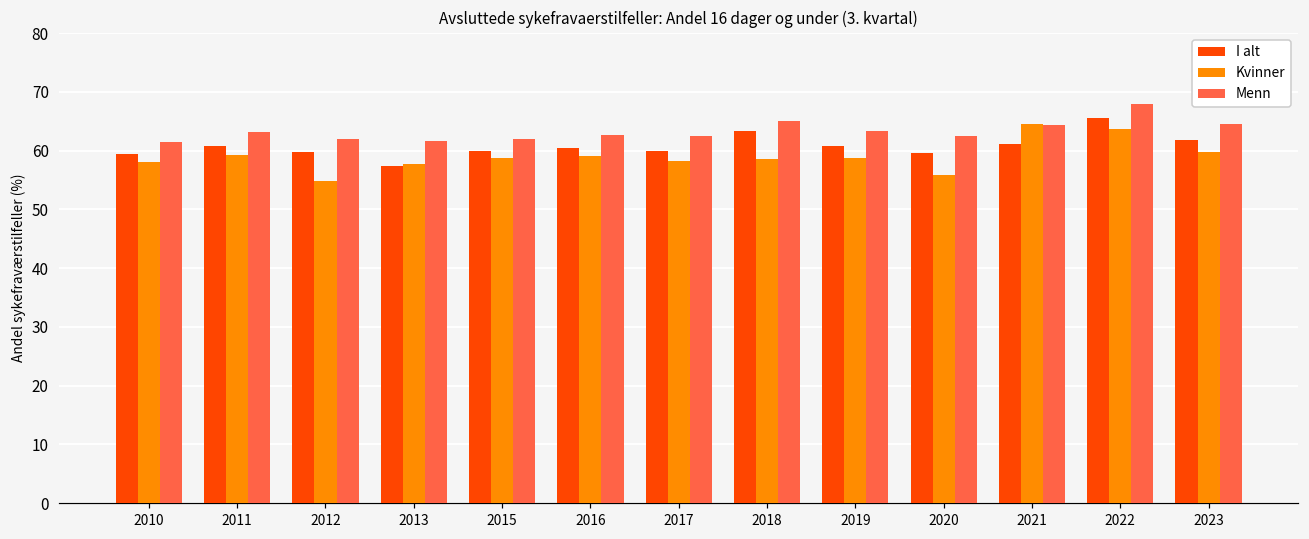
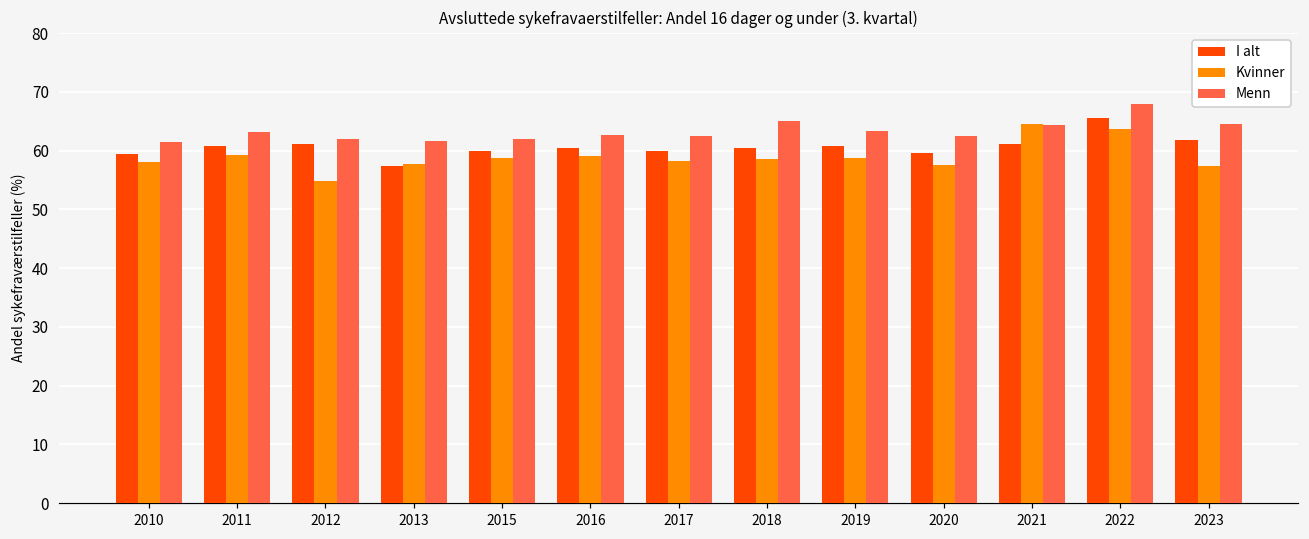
  {
    "I alt": {
      "2010": 59,
      "2011": 61,
-     "2012": 60,
+     "2012": 61,
      "2013": 57,
      "2015": 60,
      "2016": 61,
      "2017": 60,
-     "2018": 63,
+     "2018": 60,
      "2019": 61,
      "2020": 60,
      "2021": 61,
      "2022": 66,
      "2023": 62
    },
    "Kvinner": {
      "2010": 58,
      "2011": 59,
      "2012": 55,
      "2013": 58,
      "2015": 59,
      "2016": 59,
      "2017": 58,
      "2018": 59,
      "2019": 59,
-     "2020": 56,
+     "2020": 58,
      "2021": 65,
      "2022": 64,
-     "2023": 60
+     "2023": 57
    },
    "Menn": {
      "2010": 62,
      "2011": 63,
      "2012": 62,
      "2013": 62,
      "2015": 62,
      "2016": 63,
      "2017": 63,
      "2018": 65,
      "2019": 63,
      "2020": 63,
      "2021": 64,
      "2022": 68,
      "2023": 65
    }
  }
